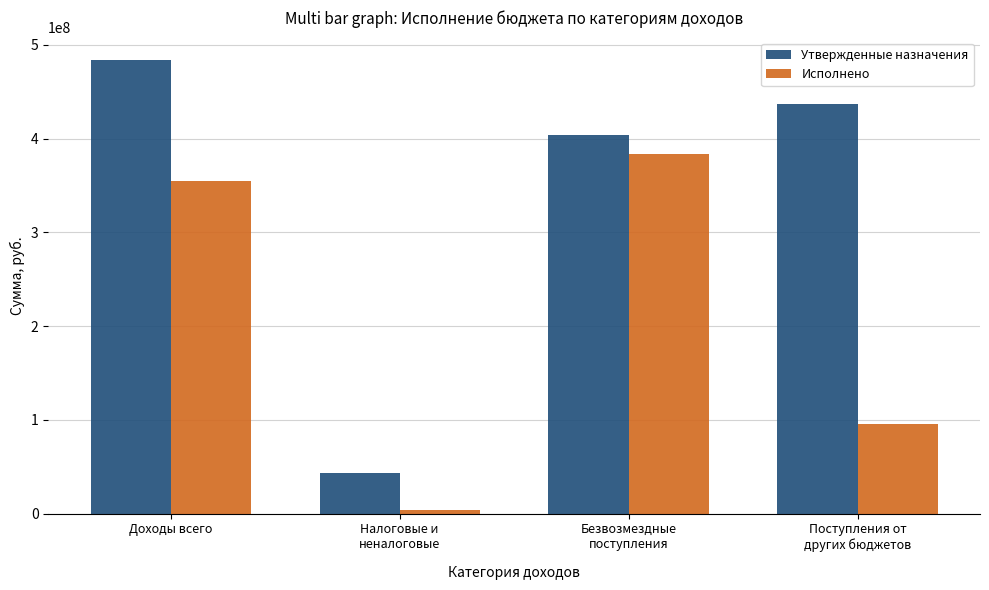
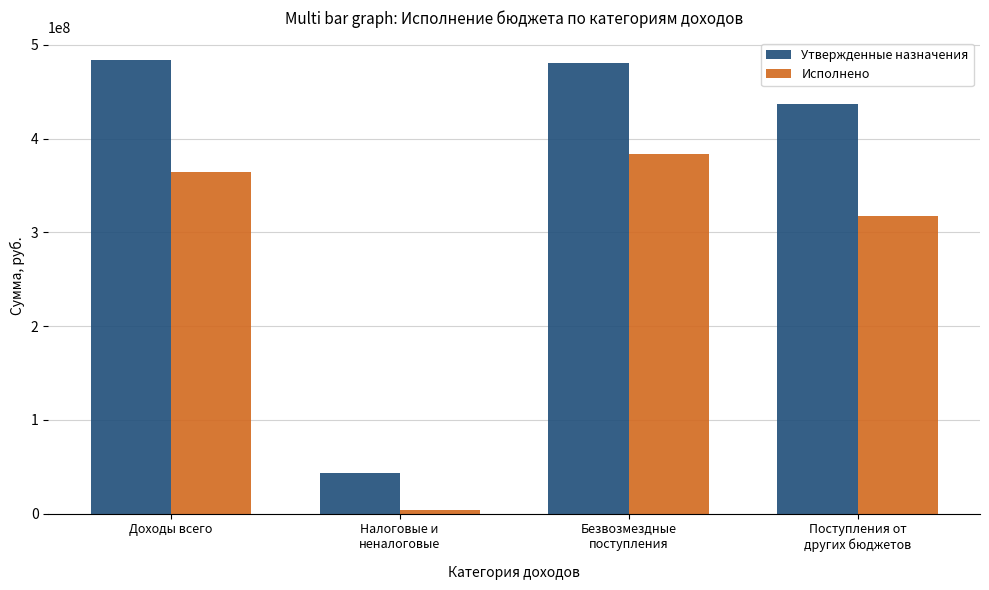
  {
    "Утвержденные назначения": {
      "Доходы всего": 480000000,
      "Налоговые и неналоговые": 40000000,
-     "Безвозмездные поступления": 400000000,
+     "Безвозмездные поступления": 480000000,
      "Поступления от других бюджетов": 440000000
    },
    "Исполнено": {
-     "Доходы всего": 350000000,
+     "Доходы всего": 360000000,
      "Налоговые и неналоговые": 0,
      "Безвозмездные поступления": 380000000,
-     "Поступления от других бюджетов": 100000000
+     "Поступления от других бюджетов": 320000000
    }
  }
